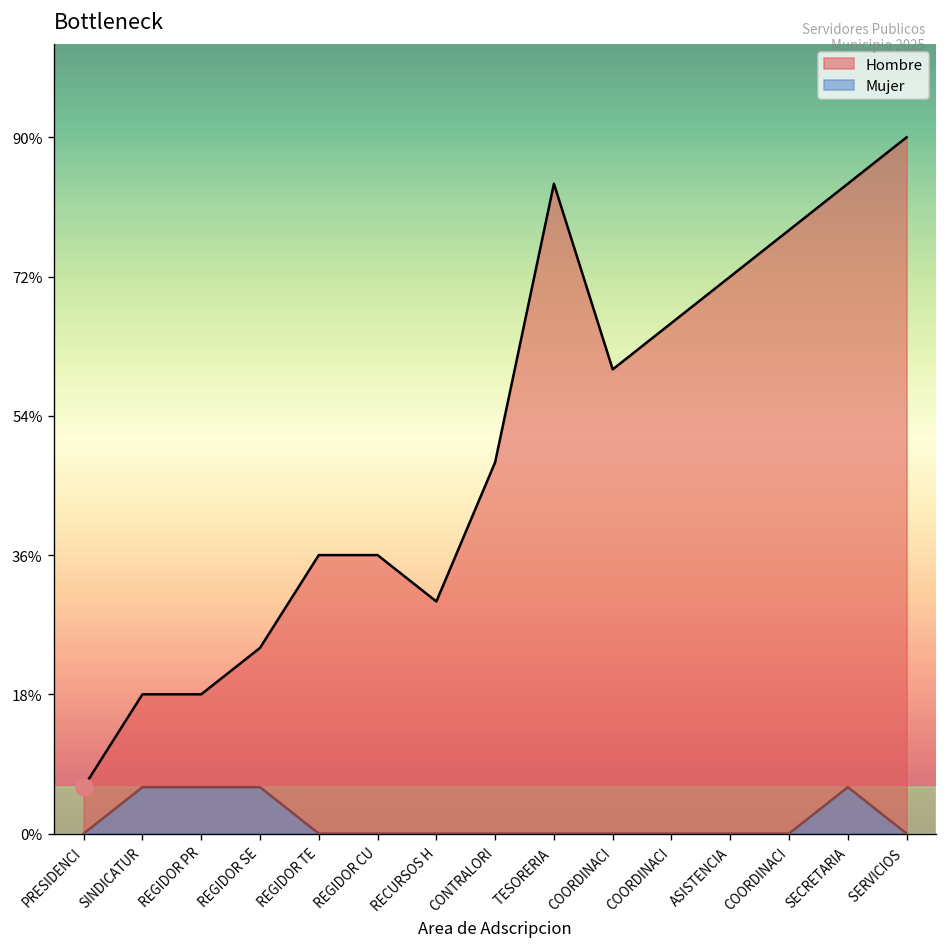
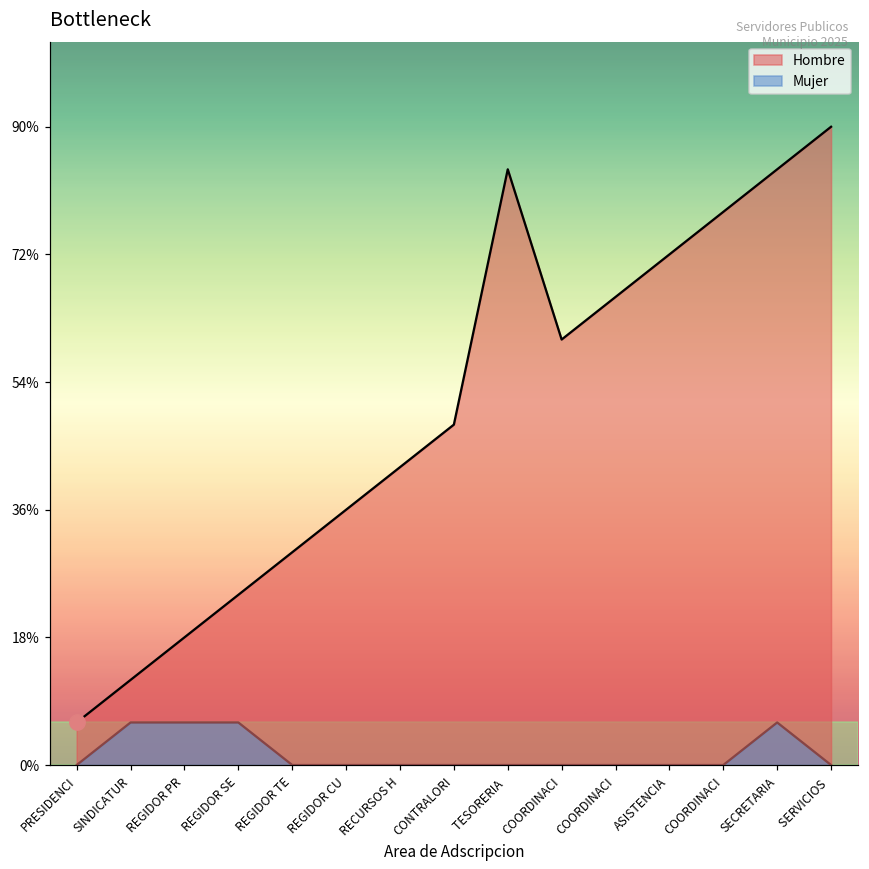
  {
    "Hombre": {
-     "SINDICATUR": "18%",
+     "SINDICATUR": "12%",
      "REGIDOR PR": "18%",
      "REGIDOR SE": "24%",
-     "REGIDOR TE": "36%",
+     "REGIDOR TE": "30%",
      "REGIDOR CU": "36%",
-     "RECURSOS H": "30%",
+     "RECURSOS H": "42%",
      "CONTRALORI": "48%",
      "TESORERIA": "84%",
      "ASISTENCIA": "72%",
      "SECRETARIA": "84%",
      "SERVICIOS": "90%"
    }
  }
